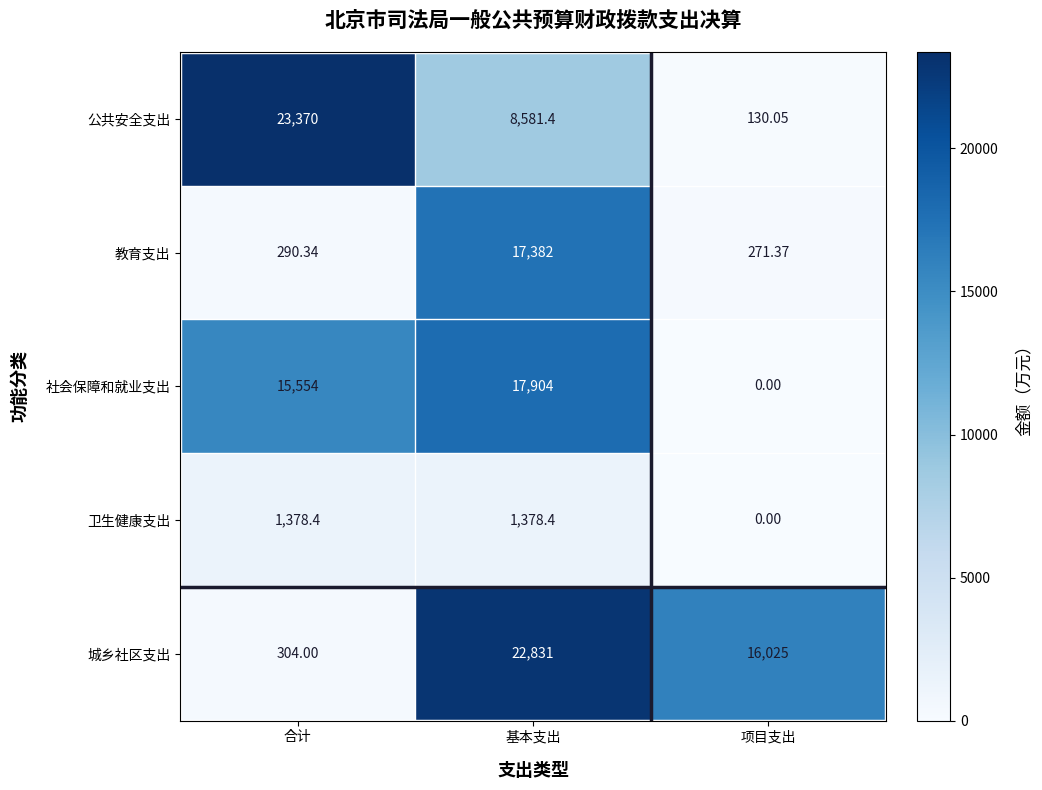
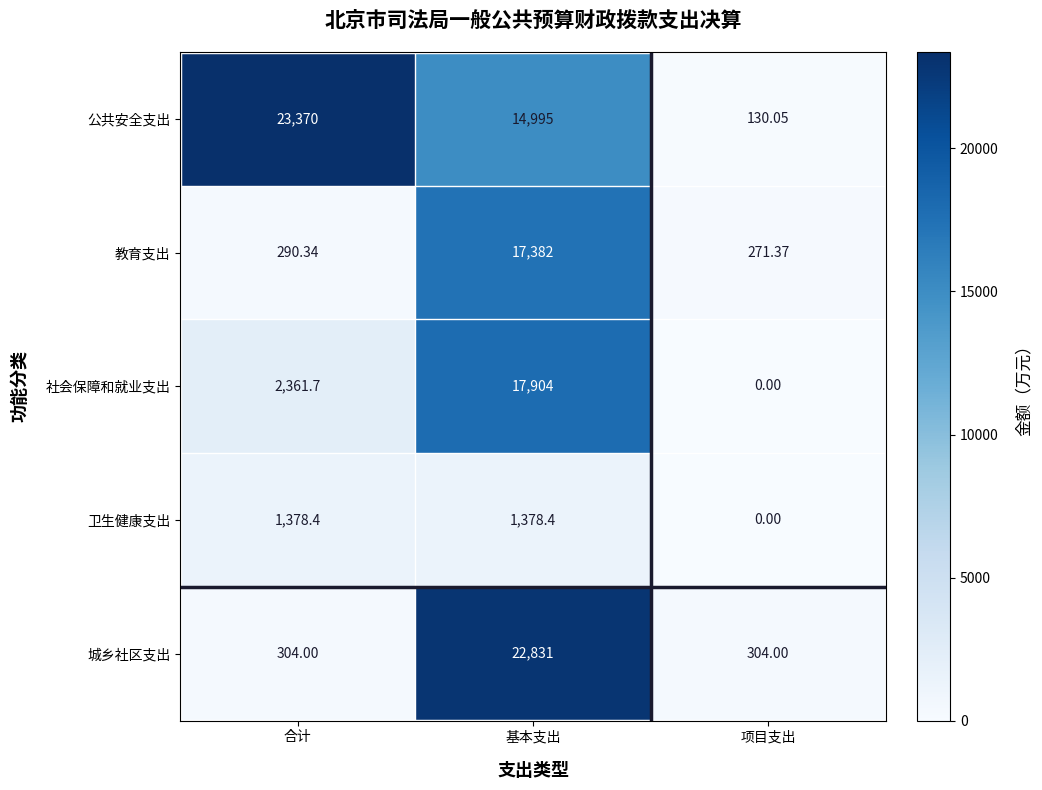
  {
    "公共安全支出": {
      "合计": "23,370",
-     "基本支出": "8,581.4",
+     "基本支出": "14,995",
      "项目支出": "130.05"
    },
    "教育支出": {
      "合计": "290.34",
      "基本支出": "17,382",
      "项目支出": "271.37"
    },
    "社会保障和就业支出": {
-     "合计": "15,554",
+     "合计": "2,361.7",
      "基本支出": "17,904",
      "项目支出": "0.00"
    },
    "卫生健康支出": {
      "合计": "1,378.4",
      "基本支出": "1,378.4",
      "项目支出": "0.00"
    },
    "城乡社区支出": {
      "合计": "304.00",
      "基本支出": "22,831",
-     "项目支出": "16,025"
+     "项目支出": "304.00"
    }
  }
